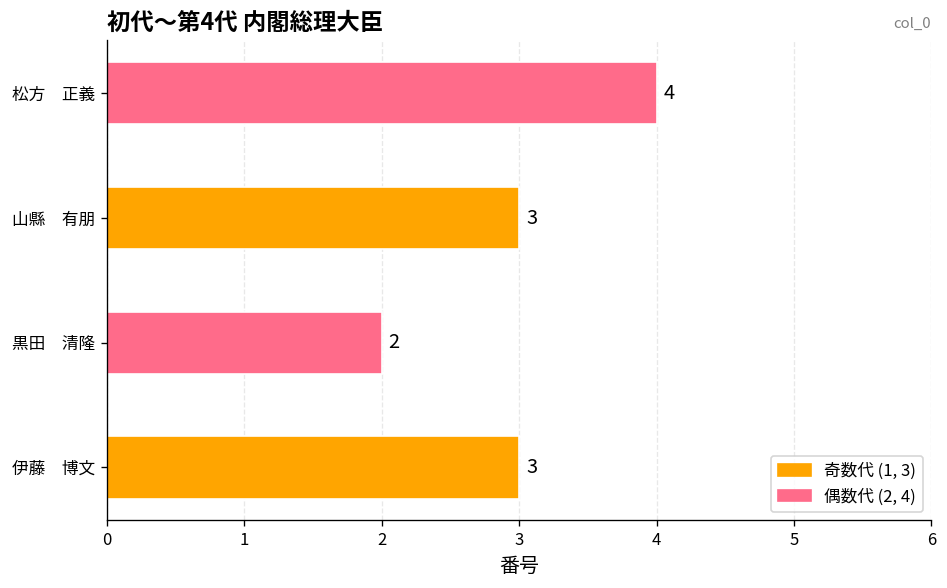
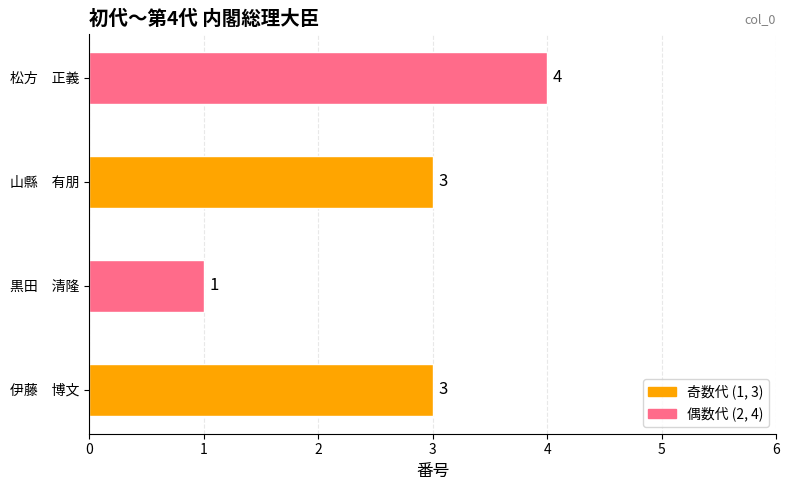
  {
    "松方 正義": 4,
    "山縣 有朋": 3,
-   "黒田 清隆": 2,
+   "黒田 清隆": 1,
    "伊藤 博文": 3
  }
